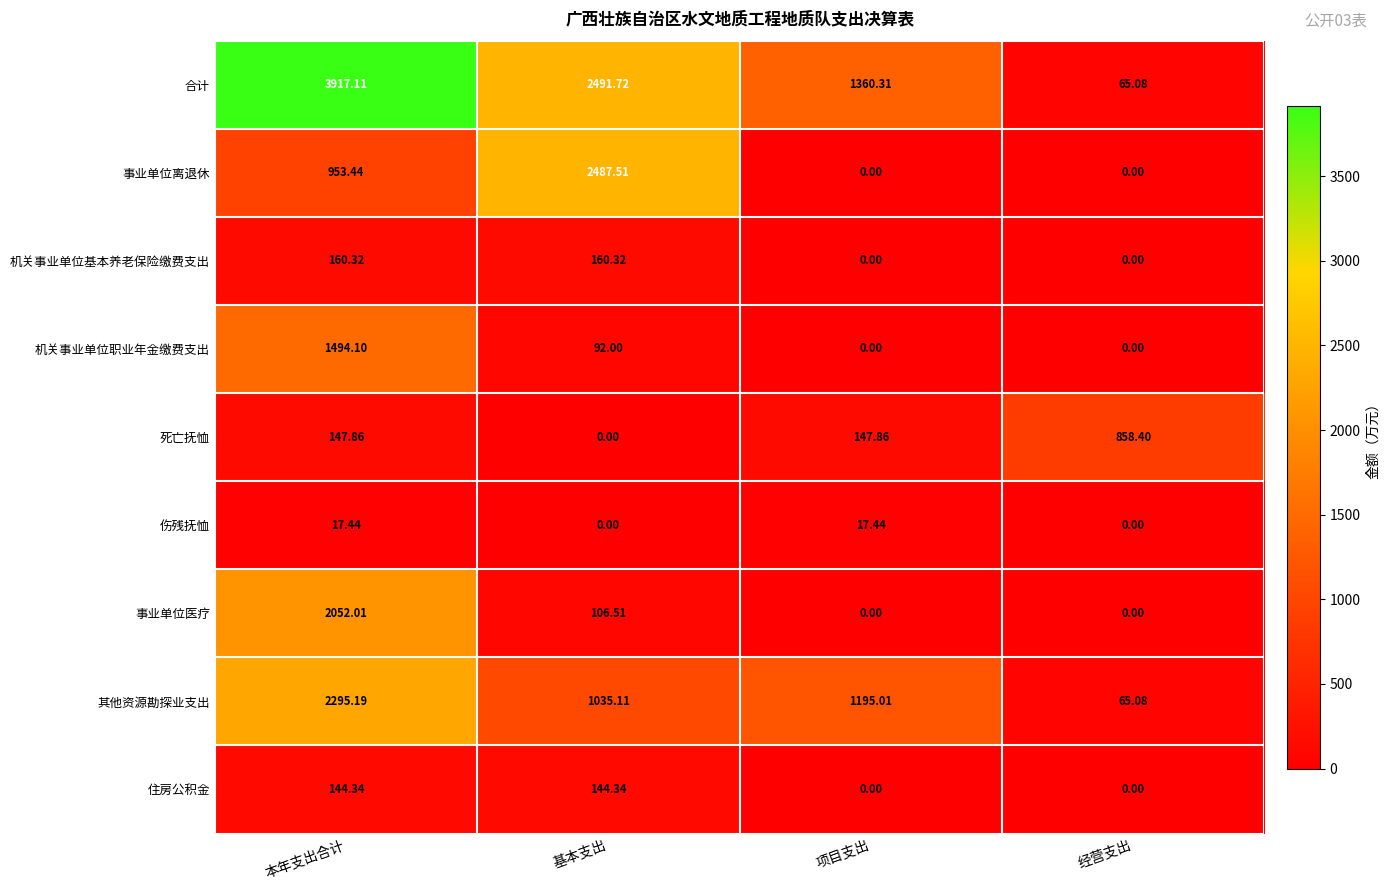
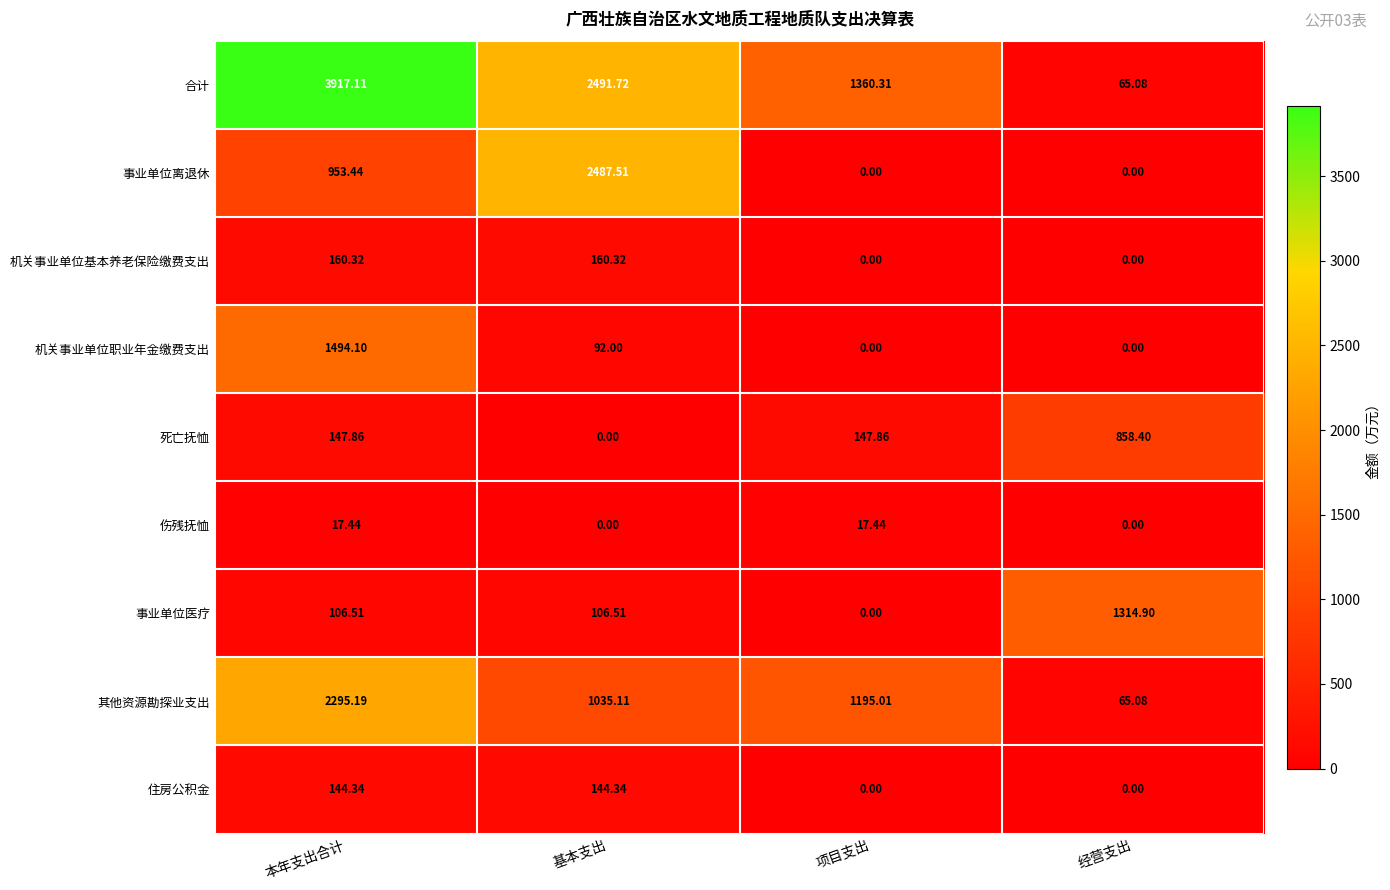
  {
    "合计": {
      "本年支出合计": 3917.11,
      "基本支出": 2491.72,
      "项目支出": 1360.31,
      "经营支出": 65.08
    },
    "事业单位离退休": {
      "本年支出合计": 953.44,
      "基本支出": 2487.51,
      "项目支出": 0.00,
      "经营支出": 0.00
    },
    "机关事业单位基本养老保险缴费支出": {
      "本年支出合计": 160.32,
      "基本支出": 160.32,
      "项目支出": 0.00,
      "经营支出": 0.00
    },
    "机关事业单位职业年金缴费支出": {
      "本年支出合计": 1494.10,
      "基本支出": 92.00,
      "项目支出": 0.00,
      "经营支出": 0.00
    },
    "死亡抚恤": {
      "本年支出合计": 147.86,
      "基本支出": 0.00,
      "项目支出": 147.86,
      "经营支出": 858.40
    },
    "伤残抚恤": {
      "本年支出合计": 17.44,
      "基本支出": 0.00,
      "项目支出": 17.44,
      "经营支出": 0.00
    },
    "事业单位医疗": {
-     "本年支出合计": 2052.01,
+     "本年支出合计": 106.51,
      "基本支出": 106.51,
      "项目支出": 0.00,
-     "经营支出": 0.00
+     "经营支出": 1314.90
    },
    "其他资源勘探业支出": {
      "本年支出合计": 2295.19,
      "基本支出": 1035.11,
      "项目支出": 1195.01,
      "经营支出": 65.08
    },
    "住房公积金": {
      "本年支出合计": 144.34,
      "基本支出": 144.34,
      "项目支出": 0.00,
      "经营支出": 0.00
    }
  }
